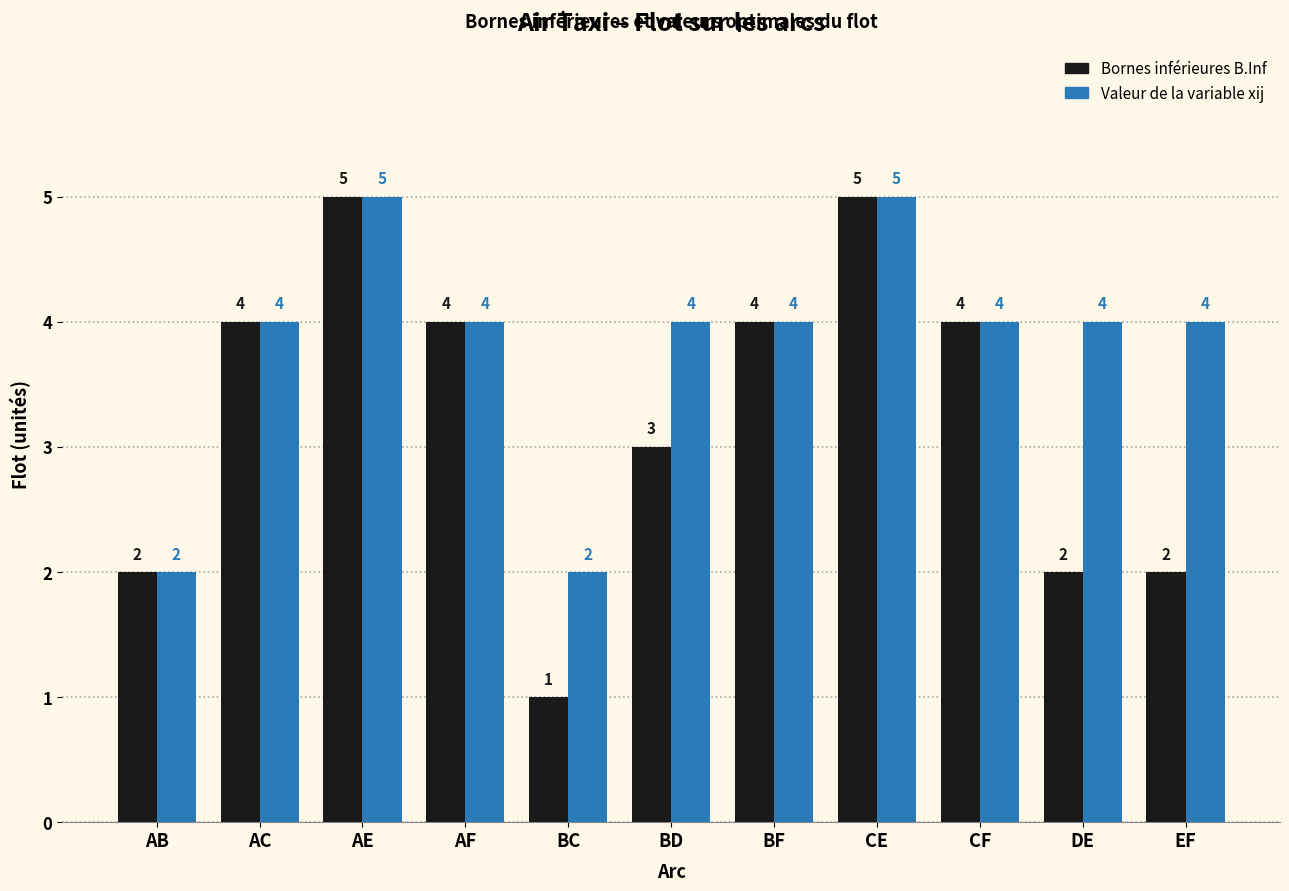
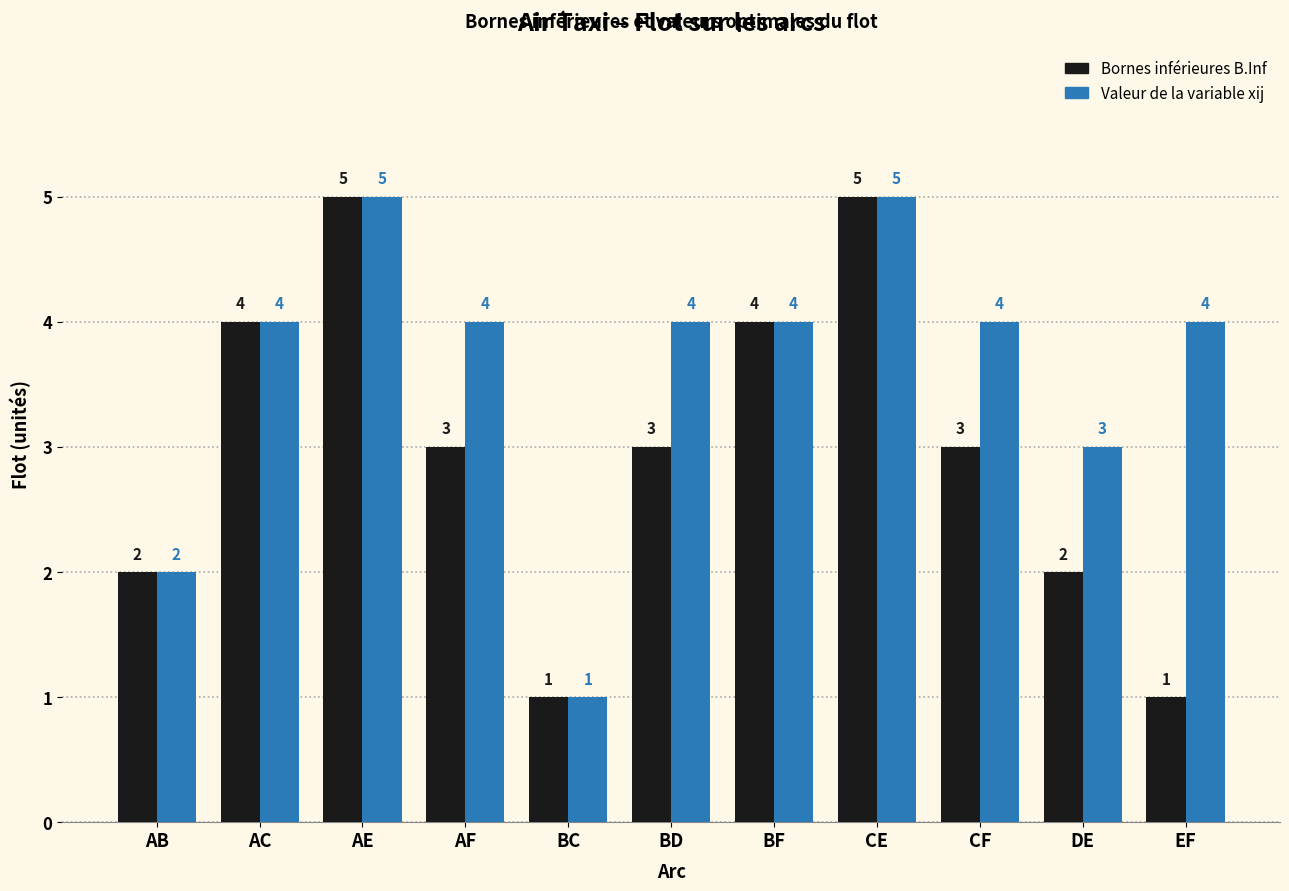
  {
    "Bornes inférieures B.Inf": {
      "AB": 2,
      "AC": 4,
      "AE": 5,
-     "AF": 4,
+     "AF": 3,
      "BC": 1,
      "BD": 3,
      "BF": 4,
      "CE": 5,
-     "CF": 4,
+     "CF": 3,
      "DE": 2,
-     "EF": 2
+     "EF": 1
    },
    "Valeur de la variable xij": {
      "AB": 2,
      "AC": 4,
      "AE": 5,
      "AF": 4,
-     "BC": 2,
+     "BC": 1,
      "BD": 4,
      "BF": 4,
      "CE": 5,
      "CF": 4,
-     "DE": 4,
+     "DE": 3,
      "EF": 4
    }
  }
